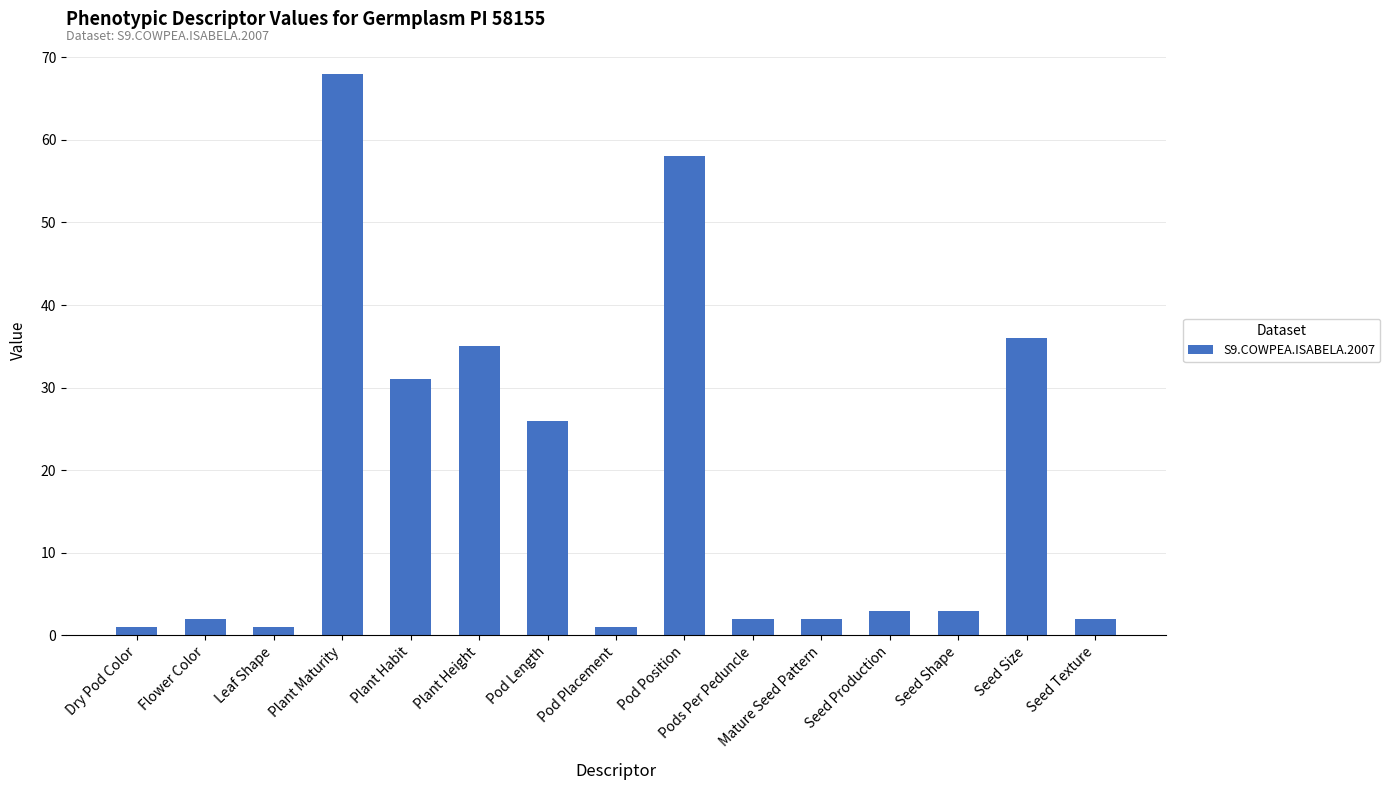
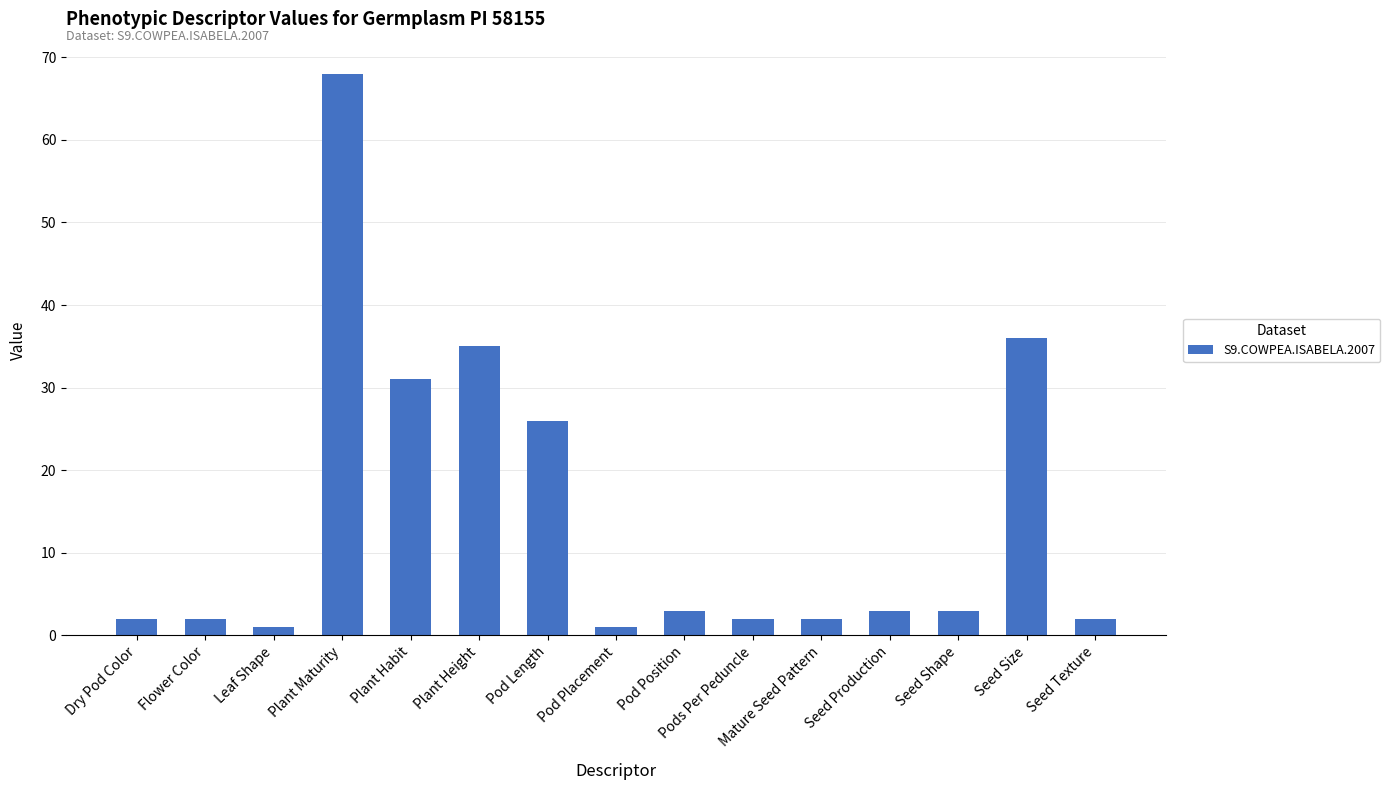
  {
-   "Dry Pod Color": 1,
+   "Dry Pod Color": 2,
    "Flower Color": 2,
    "Leaf Shape": 1,
    "Plant Maturity": 68,
    "Plant Habit": 31,
    "Plant Height": 35,
    "Pod Length": 26,
    "Pod Placement": 1,
-   "Pod Position": 58,
+   "Pod Position": 3,
    "Pods Per Peduncle": 2,
    "Mature Seed Pattern": 2,
    "Seed Production": 3,
    "Seed Shape": 3,
    "Seed Size": 36,
    "Seed Texture": 2
  }
